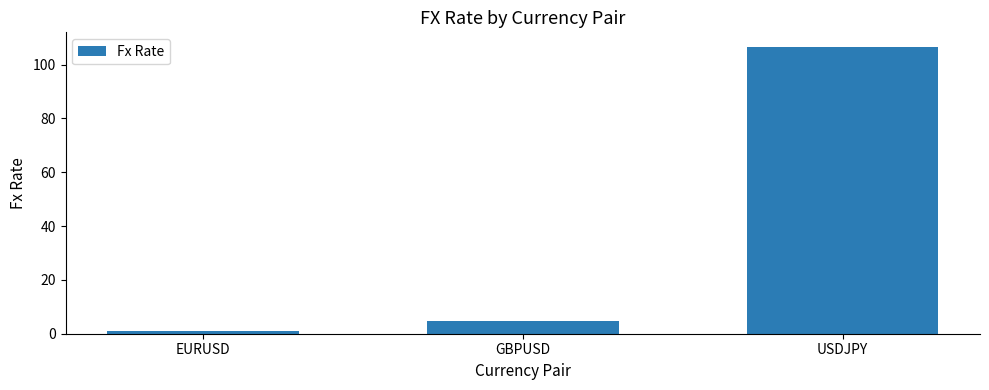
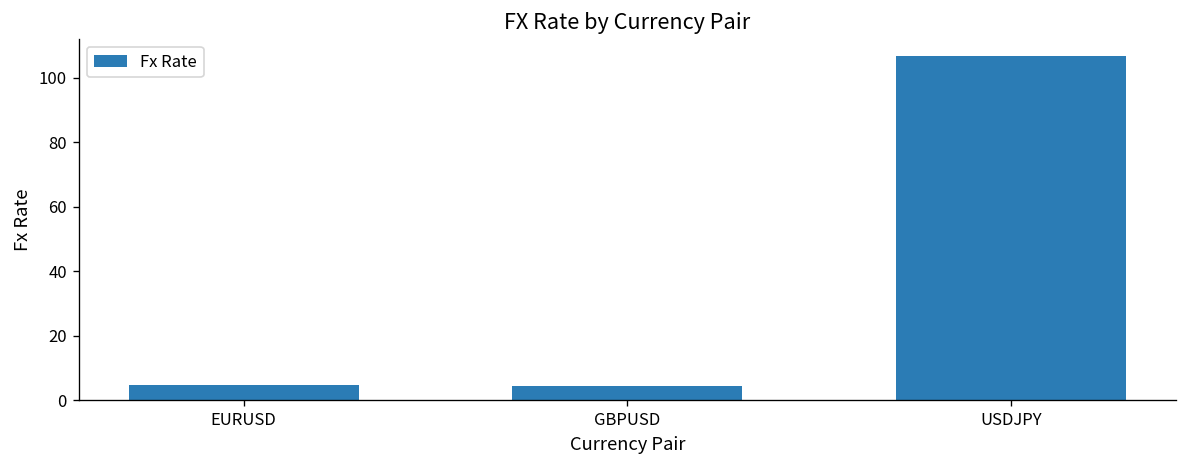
  {
-   "EURUSD": 1,
+   "EURUSD": 5,
    "GBPUSD": 5,
    "USDJPY": 107
  }
